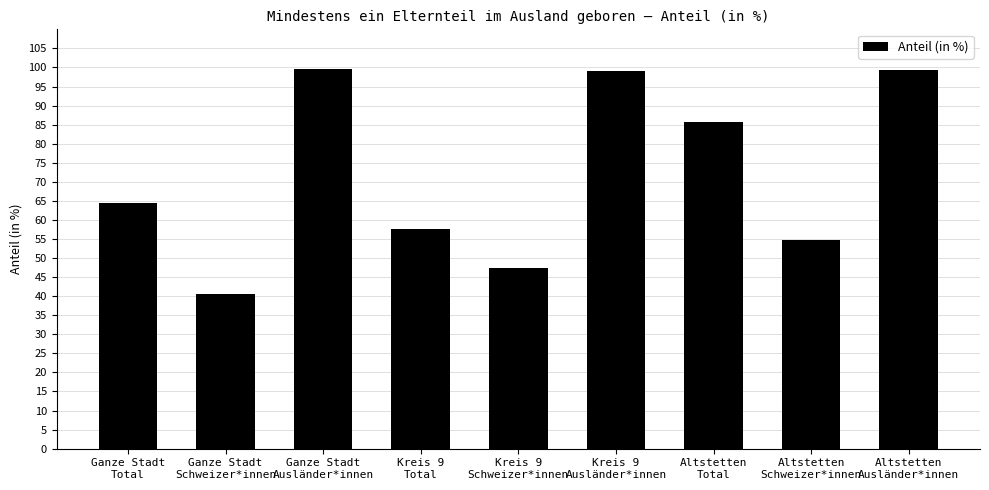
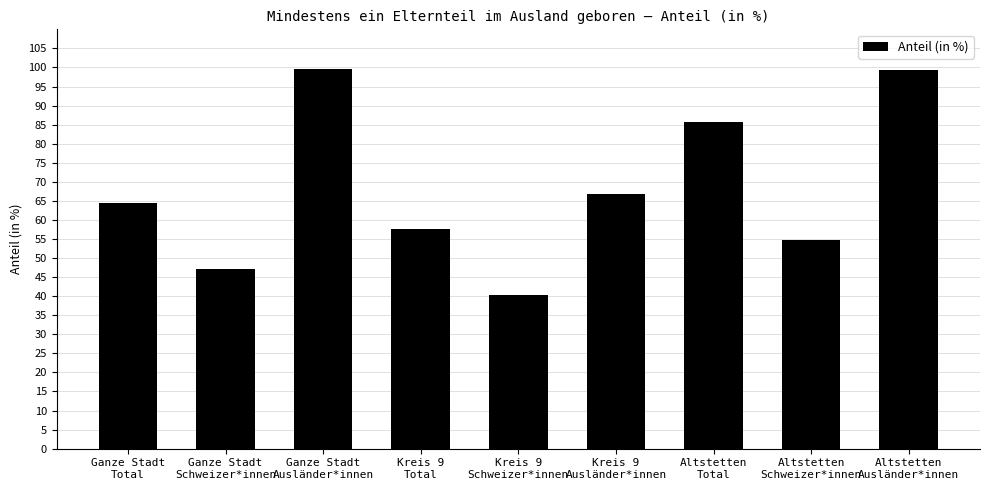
  {
    "Ganze Stadt Total": 65,
-   "Ganze Stadt Schweizer*innen": 41,
+   "Ganze Stadt Schweizer*innen": 47,
    "Ganze Stadt Ausländer*innen": 100,
    "Kreis 9 Total": 58,
-   "Kreis 9 Schweizer*innen": 48,
-   "Kreis 9 Ausländer*innen": 99,
+   "Kreis 9 Schweizer*innen": 40,
+   "Kreis 9 Ausländer*innen": 67,
    "Altstetten Total": 86,
    "Altstetten Schweizer*innen": 55,
    "Altstetten Ausländer*innen": 99
  }
